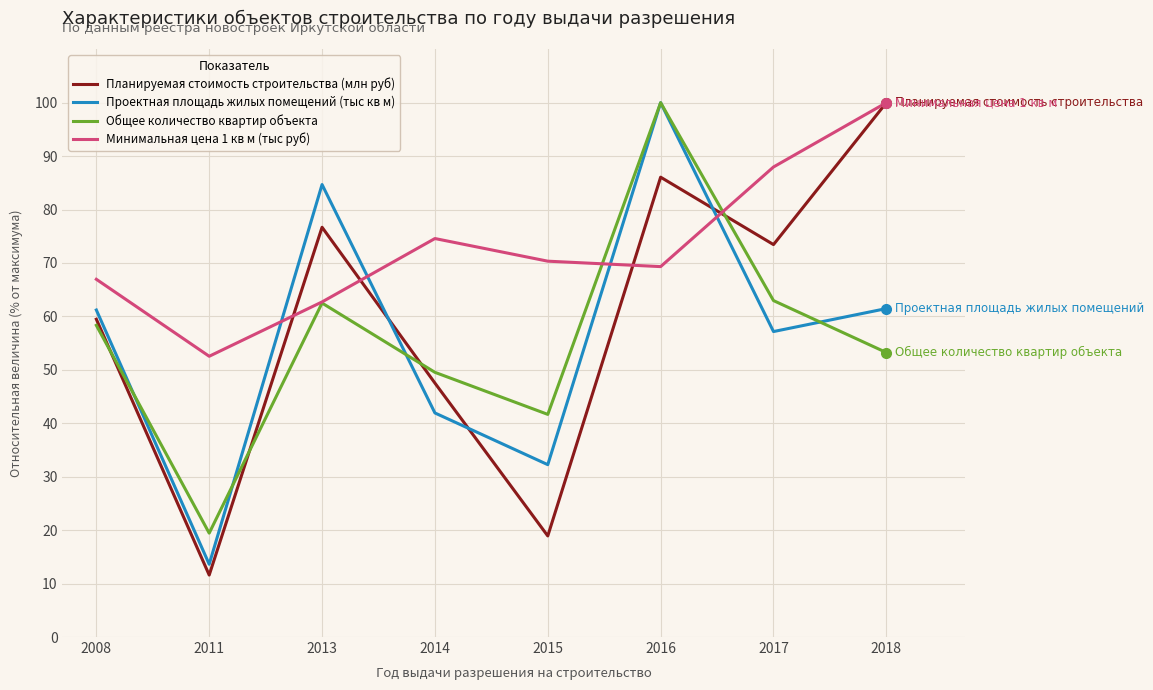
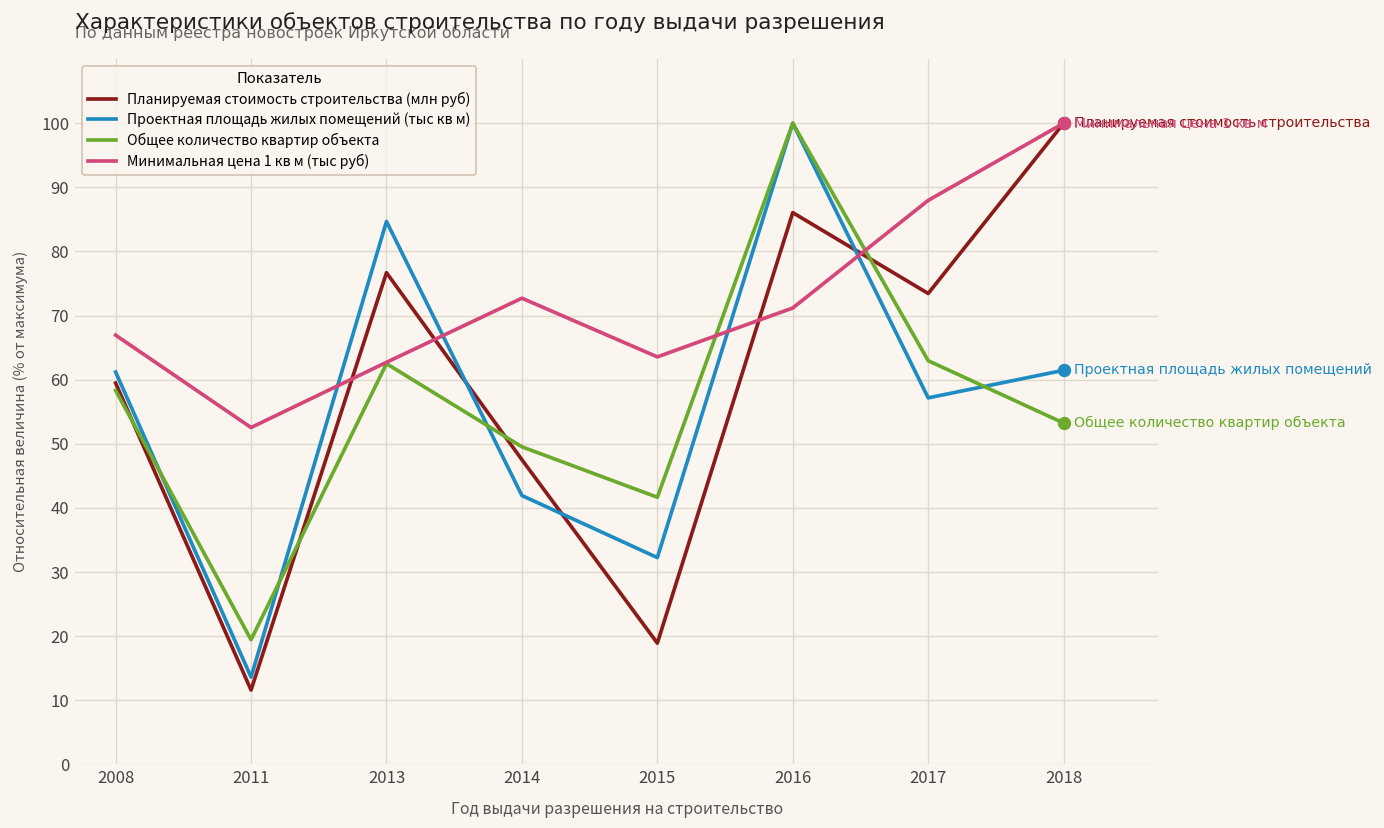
  {
    "Минимальная цена 1 кв м (тыс руб)": {
      "2008": 67,
      "2011": 53,
-     "2014": 75,
-     "2015": 70,
-     "2016": 69,
+     "2014": 73,
+     "2015": 64,
+     "2016": 71,
      "2017": 88
    }
  }
